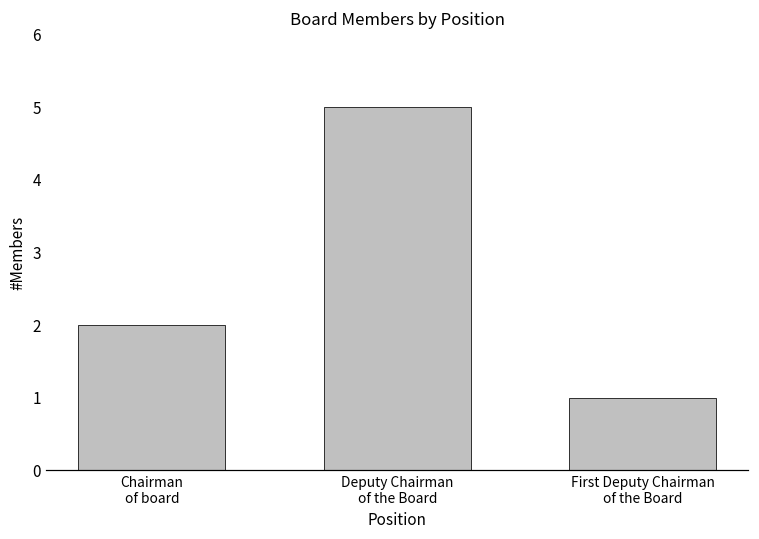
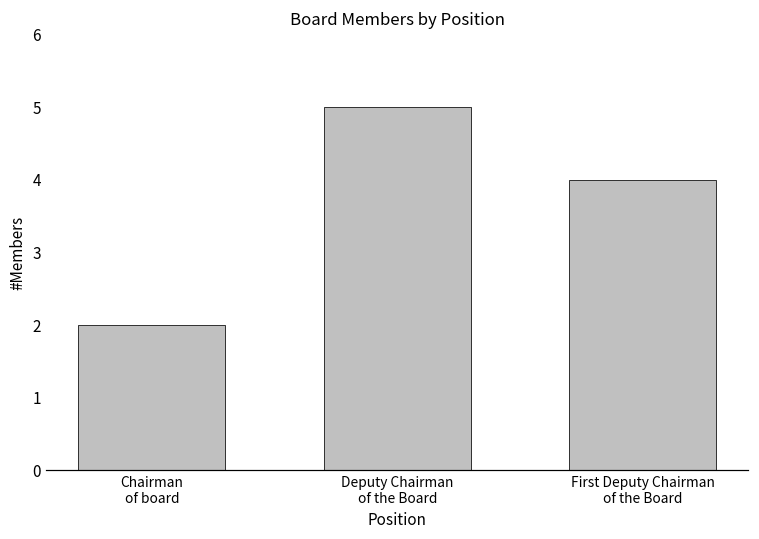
  {
    "Chairman of board": 2,
    "Deputy Chairman of the Board": 5,
-   "First Deputy Chairman of the Board": 1
+   "First Deputy Chairman of the Board": 4
  }
